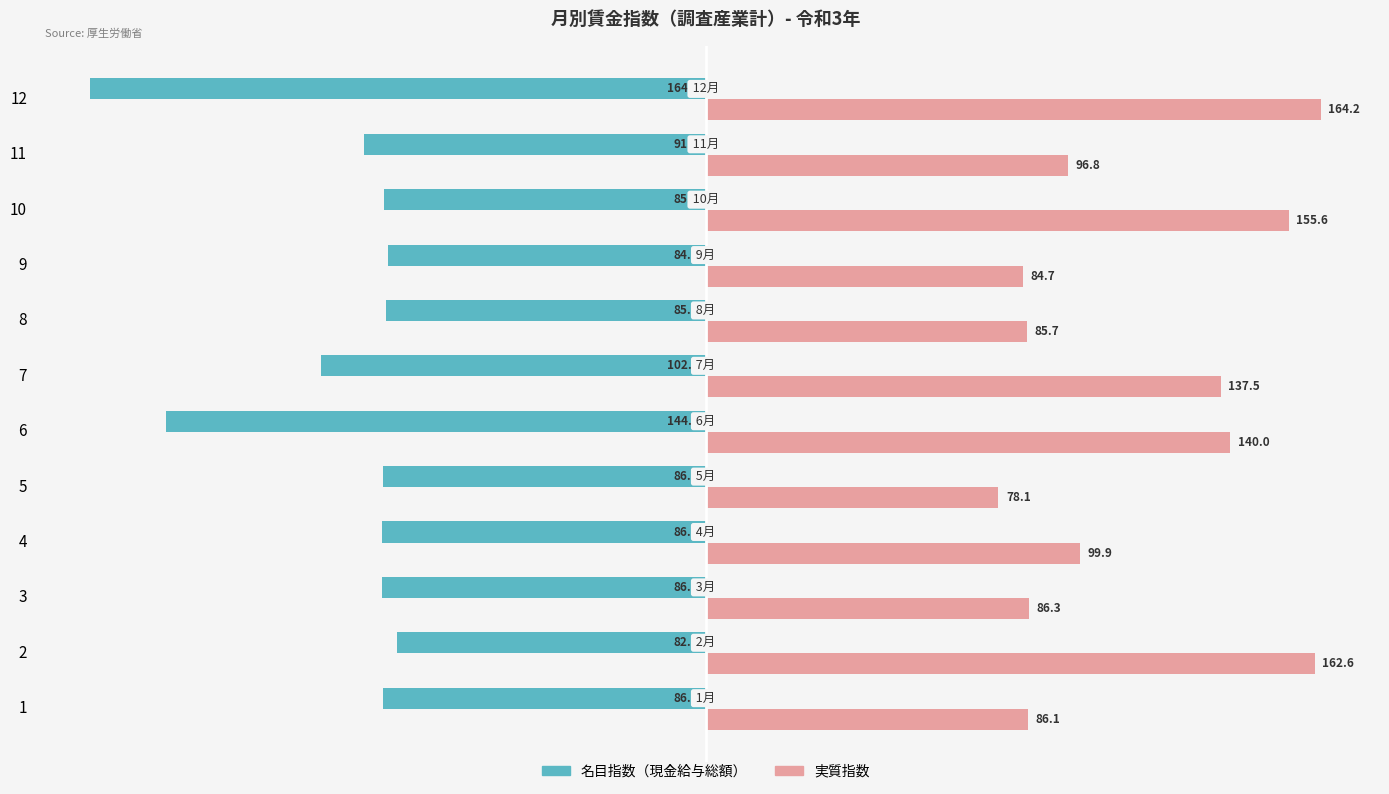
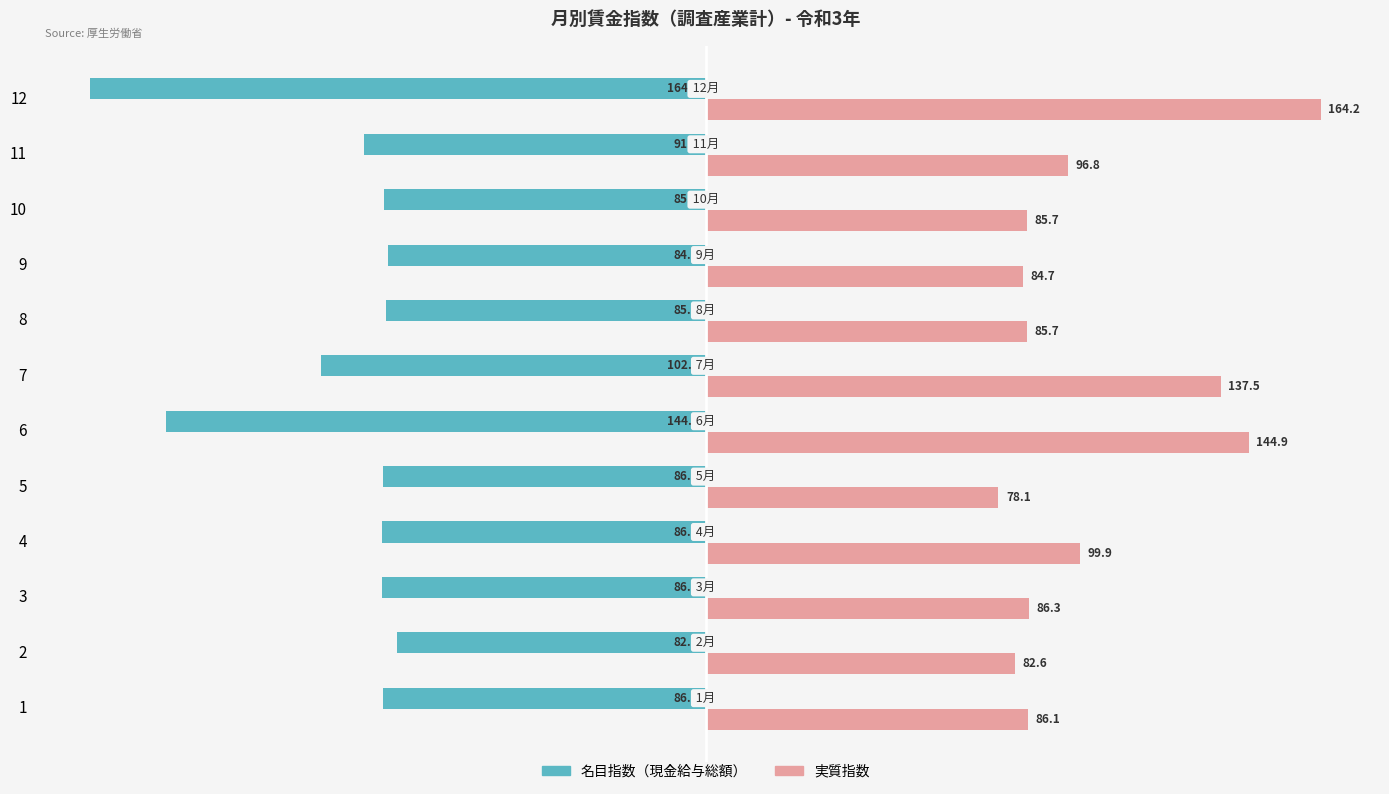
  {
    "実質指数": {
      "12": 164.2,
      "11": 96.8,
-     "10": 155.6,
+     "10": 85.7,
      "9": 84.7,
      "8": 85.7,
      "7": 137.5,
-     "6": 140.0,
+     "6": 144.9,
      "5": 78.1,
      "4": 99.9,
      "3": 86.3,
-     "2": 162.6,
+     "2": 82.6,
      "1": 86.1
    }
  }
